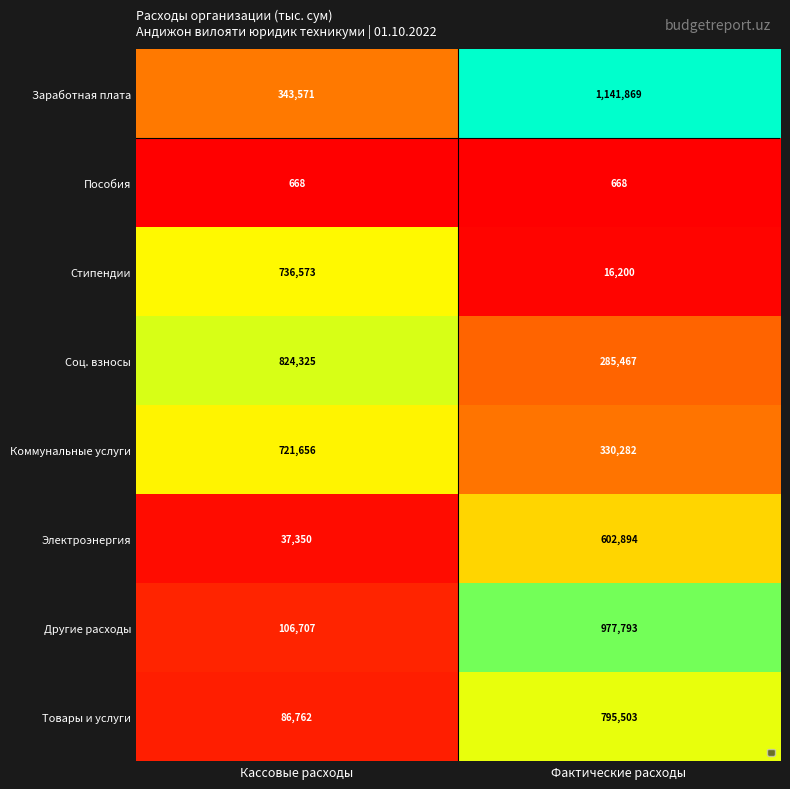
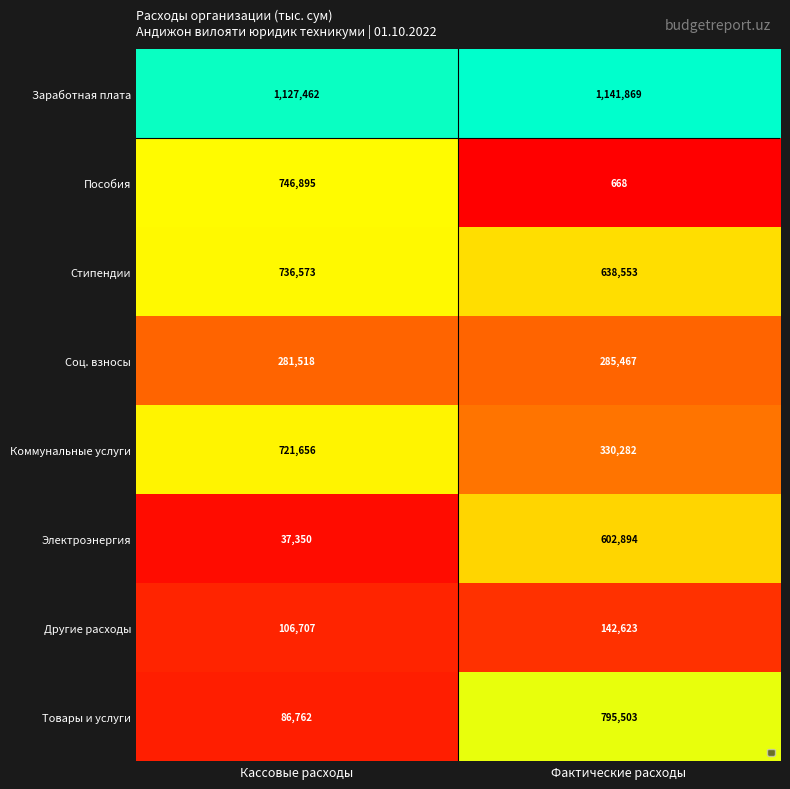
  {
    "Заработная плата": {
-     "Кассовые расходы": "343,571",
+     "Кассовые расходы": "1,127,462",
      "Фактические расходы": "1,141,869"
    },
    "Пособия": {
-     "Кассовые расходы": "668",
+     "Кассовые расходы": "746,895",
      "Фактические расходы": "668"
    },
    "Стипендии": {
      "Кассовые расходы": "736,573",
-     "Фактические расходы": "16,200"
+     "Фактические расходы": "638,553"
    },
    "Соц. взносы": {
-     "Кассовые расходы": "824,325",
+     "Кассовые расходы": "281,518",
      "Фактические расходы": "285,467"
    },
    "Коммунальные услуги": {
      "Кассовые расходы": "721,656",
      "Фактические расходы": "330,282"
    },
    "Электроэнергия": {
      "Кассовые расходы": "37,350",
      "Фактические расходы": "602,894"
    },
    "Другие расходы": {
      "Кассовые расходы": "106,707",
-     "Фактические расходы": "977,793"
+     "Фактические расходы": "142,623"
    },
    "Товары и услуги": {
      "Кассовые расходы": "86,762",
      "Фактические расходы": "795,503"
    }
  }
